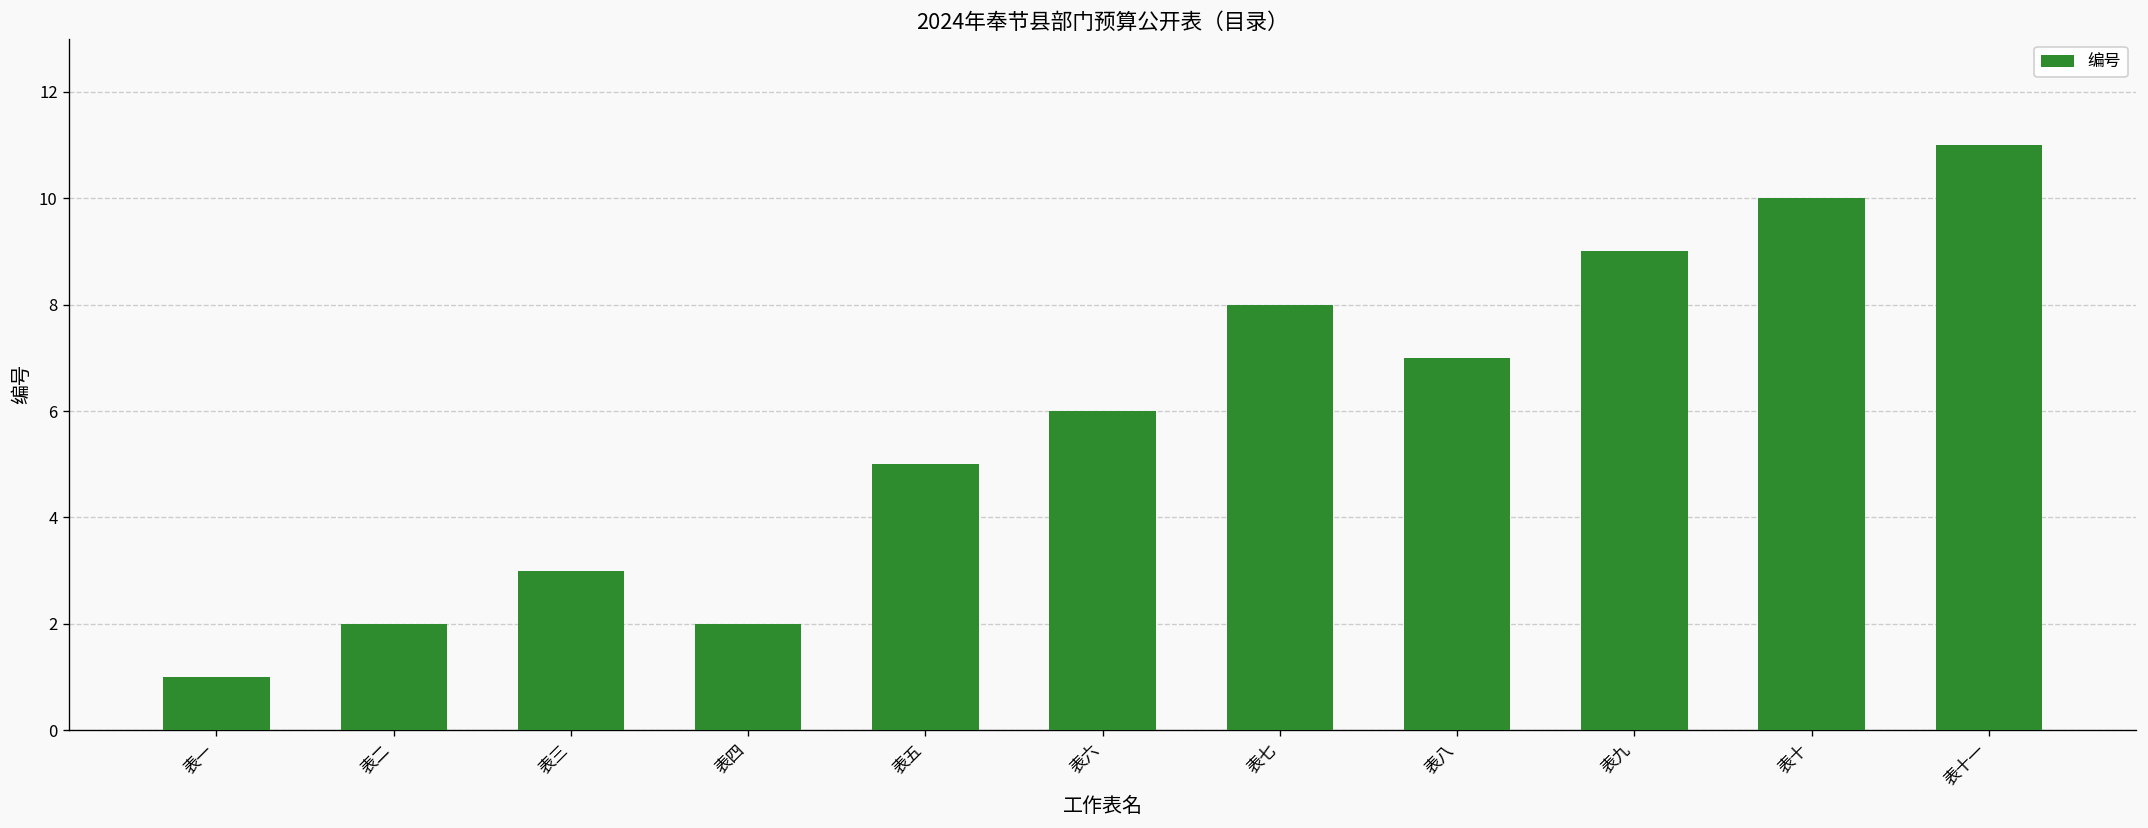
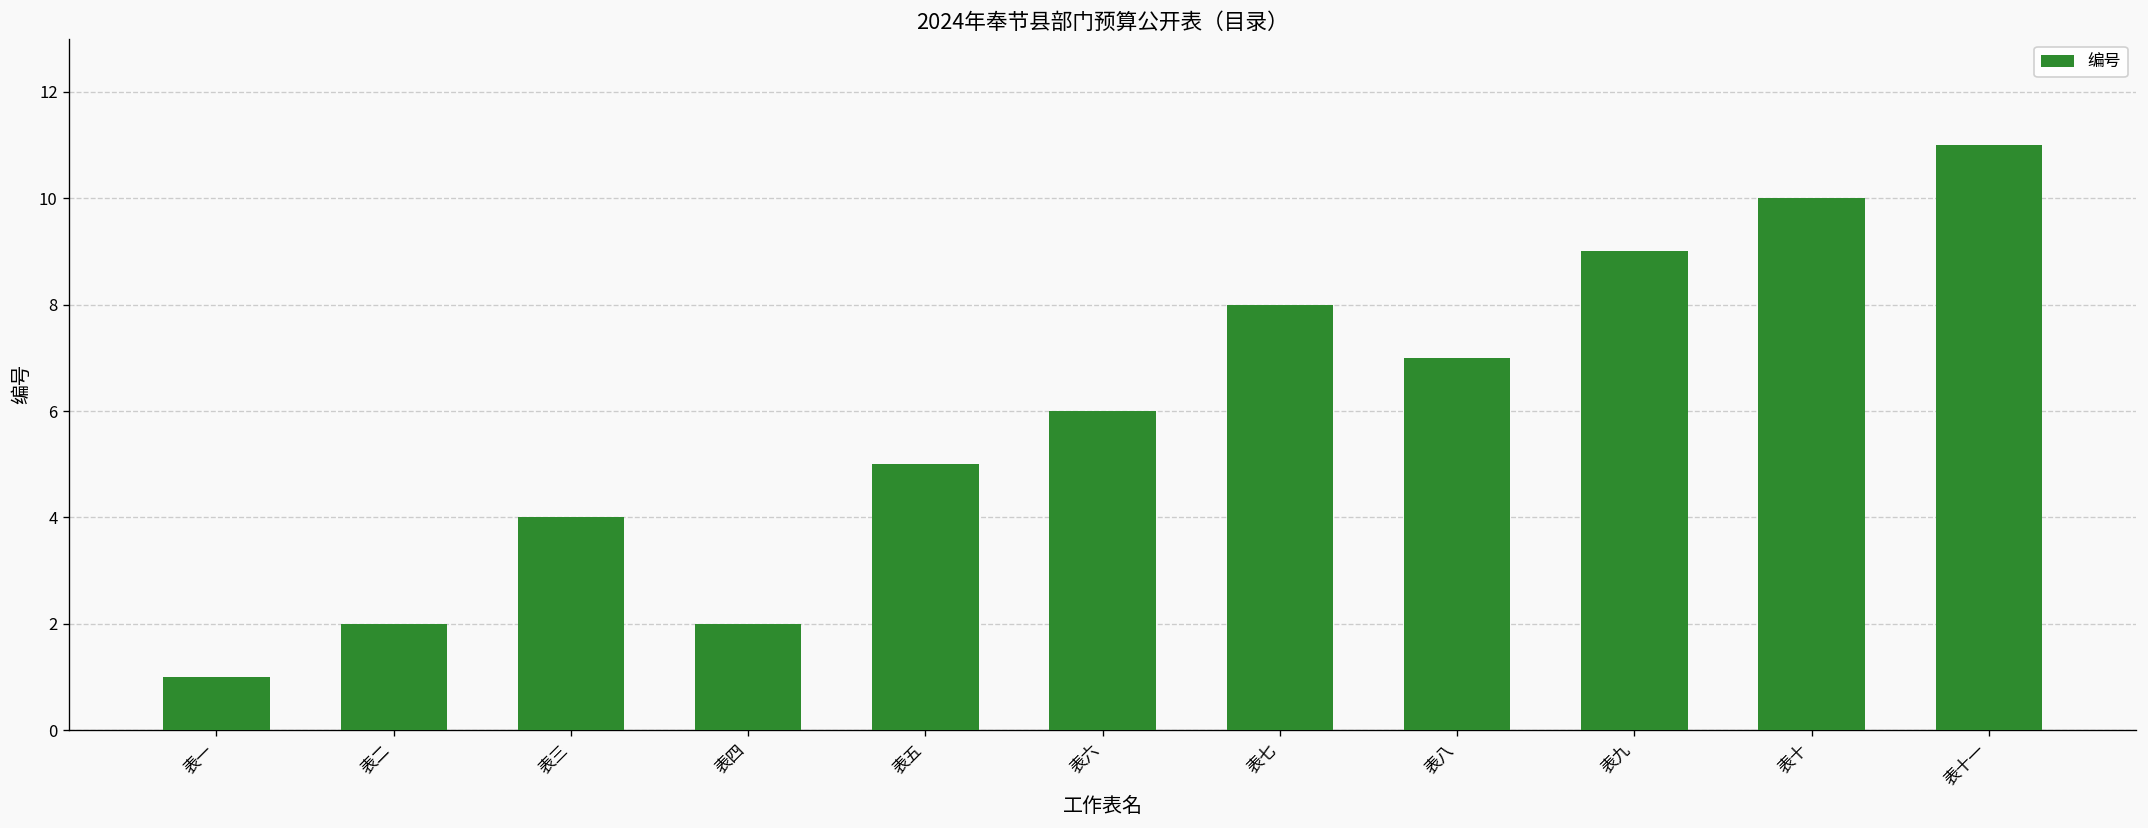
  {
    "表一": 1,
    "表二": 2,
-   "表三": 3,
+   "表三": 4,
    "表四": 2,
    "表五": 5,
    "表六": 6,
    "表七": 8,
    "表八": 7,
    "表九": 9,
    "表十": 10,
    "表十一": 11
  }
